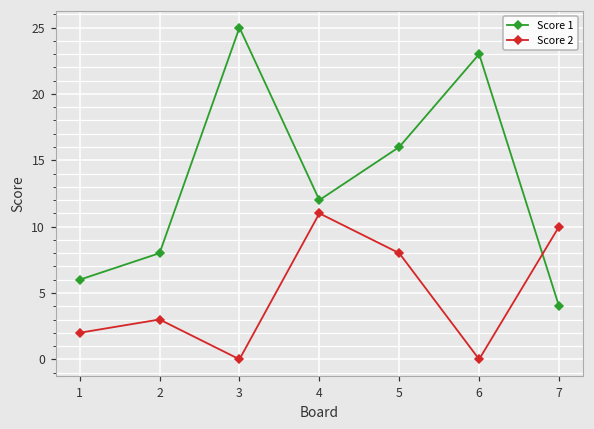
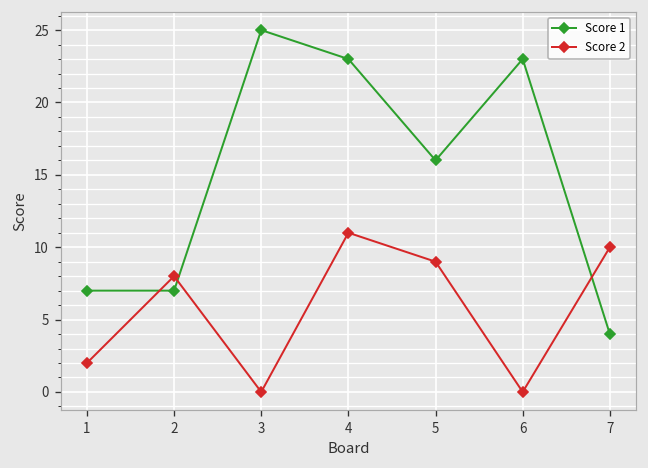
  {
    "Score 1": {
-     "1": 6,
-     "2": 8,
+     "1": 7,
+     "2": 7,
      "3": 25,
-     "4": 12,
+     "4": 23,
      "5": 16,
      "6": 23,
      "7": 4
    },
    "Score 2": {
      "1": 2,
-     "2": 3,
+     "2": 8,
      "3": 0,
      "4": 11,
-     "5": 8,
+     "5": 9,
      "6": 0,
      "7": 10
    }
  }
